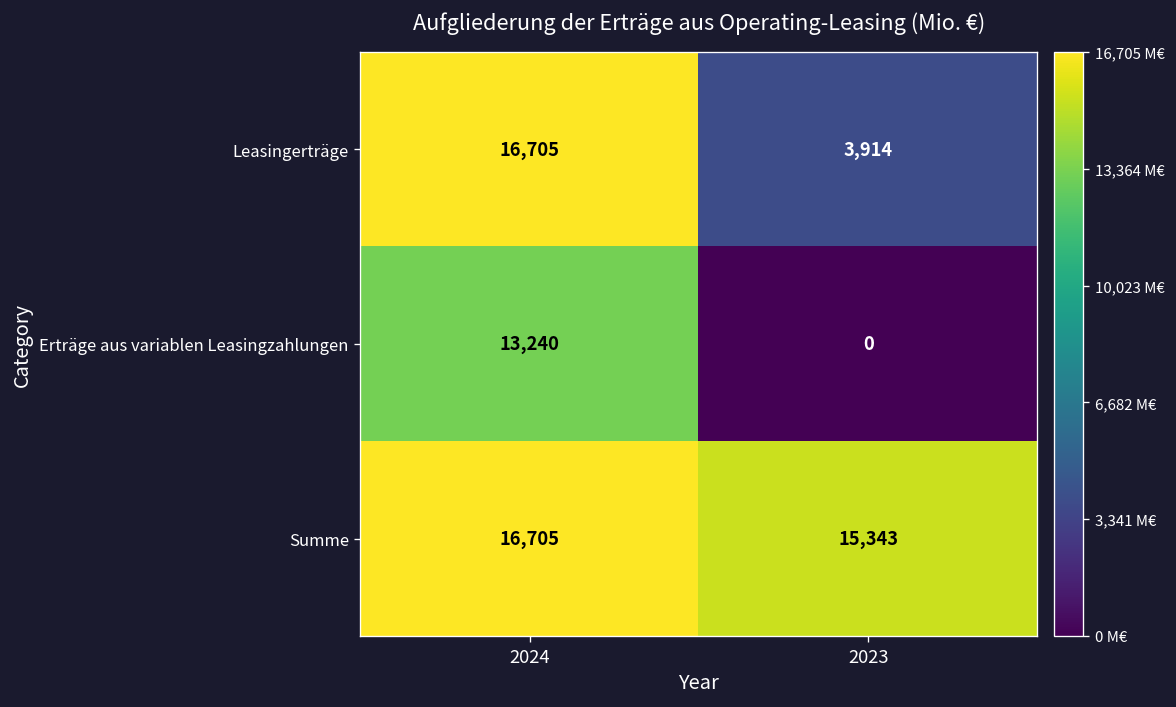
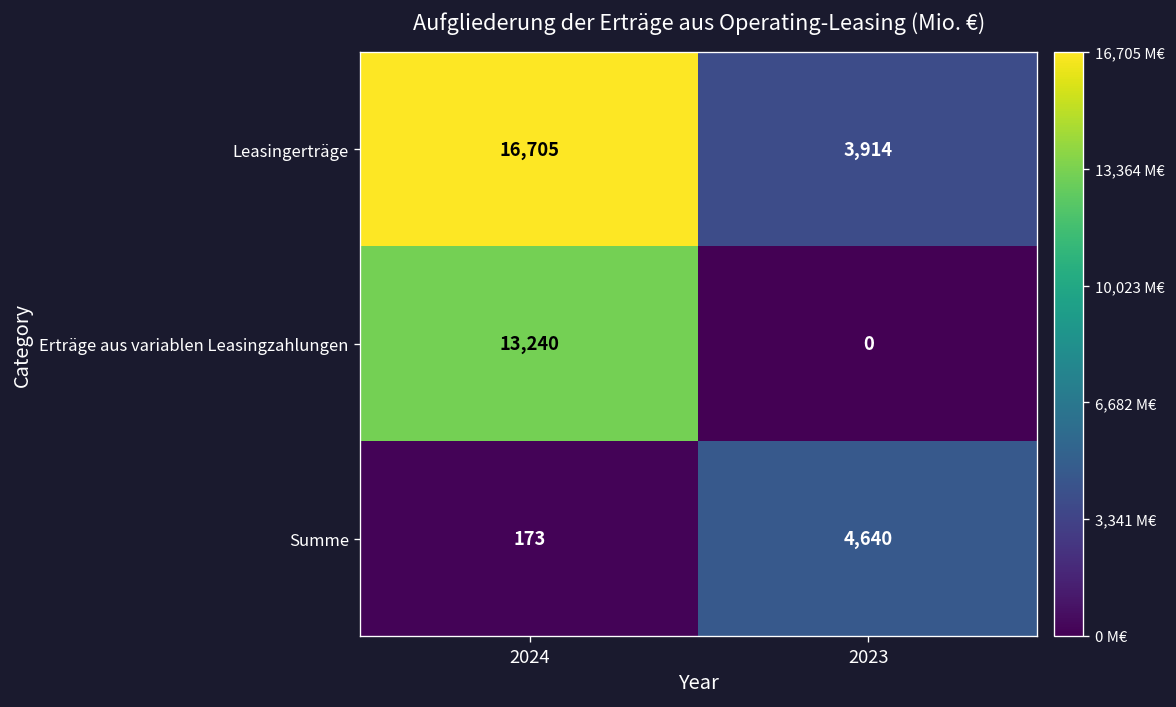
  {
    "Leasingerträge": {
      "2024": "16,705",
      "2023": "3,914"
    },
    "Erträge aus variablen Leasingzahlungen": {
      "2024": "13,240",
      "2023": "0"
    },
    "Summe": {
-     "2024": "16,705",
-     "2023": "15,343"
+     "2024": "173",
+     "2023": "4,640"
    }
  }
